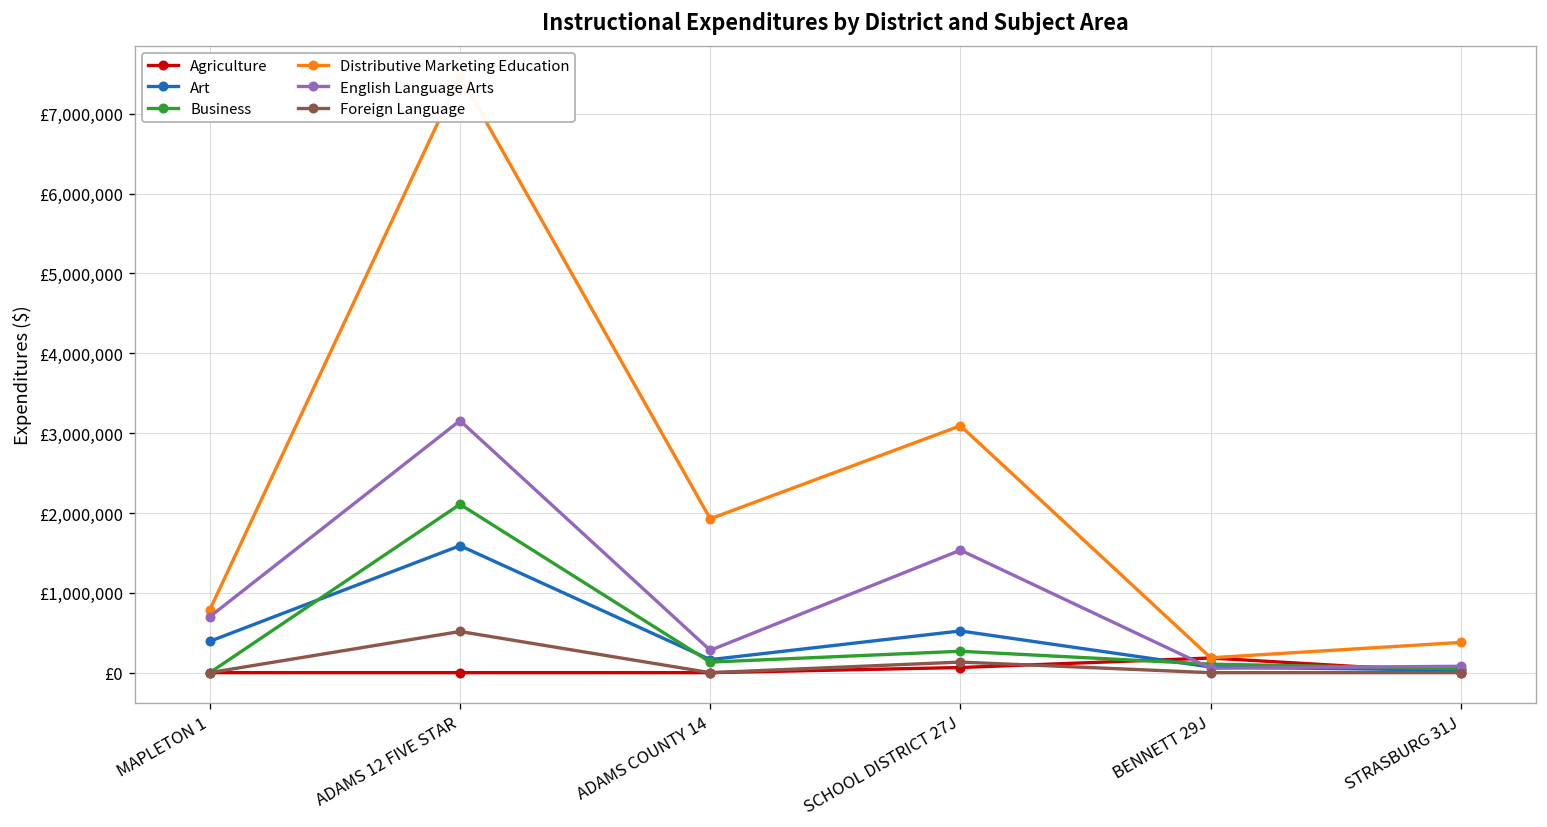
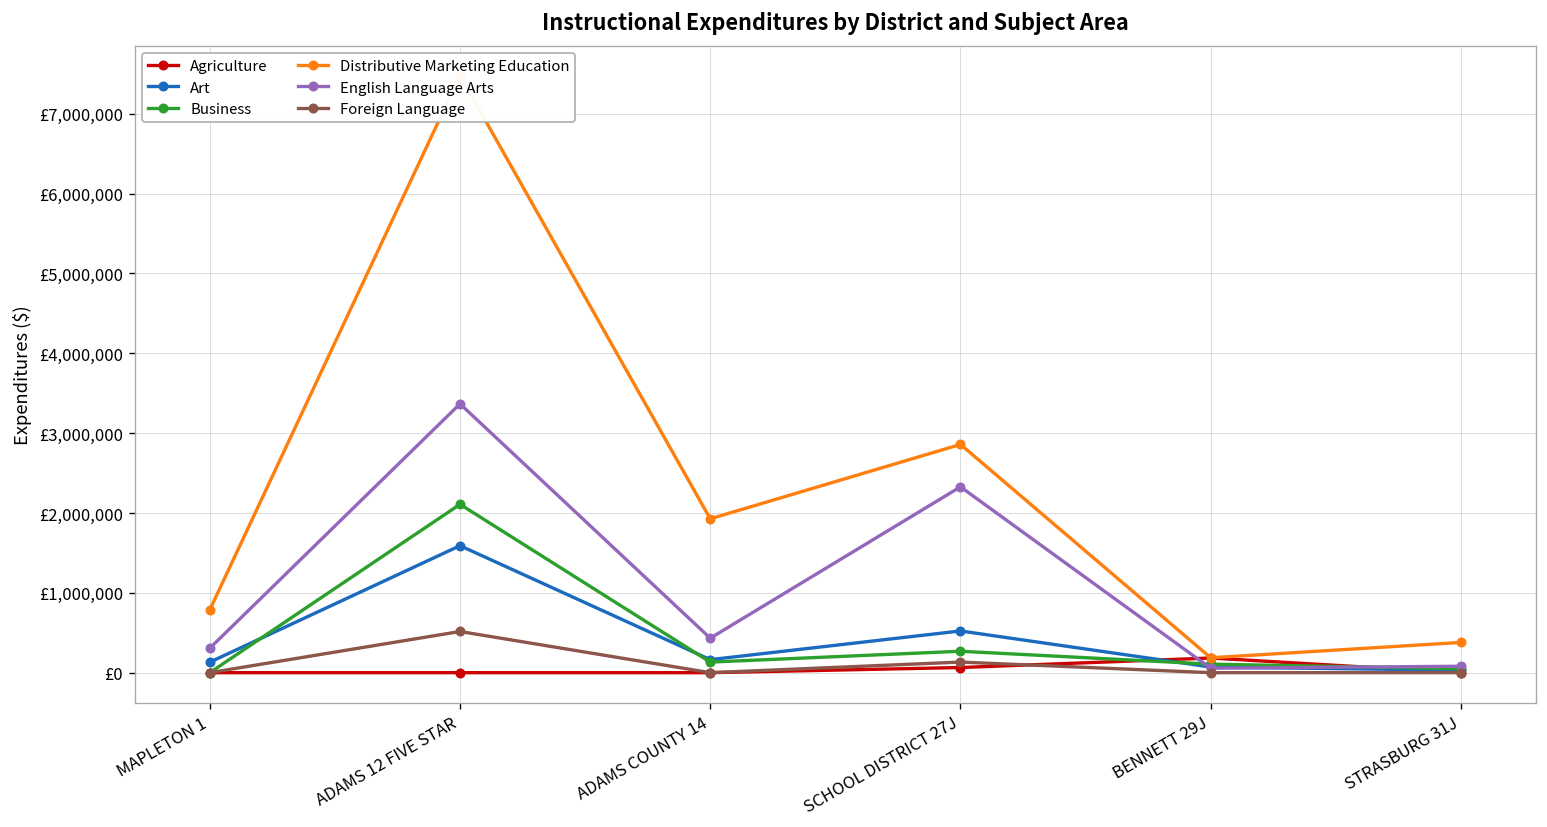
  {
    "Agriculture": {
      "ADAMS 12 FIVE STAR": "£0",
      "SCHOOL DISTRICT 27J": "£100,000"
    },
    "Art": {
-     "MAPLETON 1": "£400,000",
+     "MAPLETON 1": "£100,000",
      "ADAMS 12 FIVE STAR": "£1,600,000",
      "SCHOOL DISTRICT 27J": "£500,000"
    },
    "Business": {
      "ADAMS 12 FIVE STAR": "£2,100,000",
      "SCHOOL DISTRICT 27J": "£300,000"
    },
    "Distributive Marketing Education": {
      "MAPLETON 1": "£800,000",
      "ADAMS COUNTY 14": "£1,900,000",
-     "SCHOOL DISTRICT 27J": "£3,100,000",
+     "SCHOOL DISTRICT 27J": "£2,900,000",
      "STRASBURG 31J": "£400,000"
    },
    "English Language Arts": {
-     "MAPLETON 1": "£700,000",
-     "ADAMS 12 FIVE STAR": "£3,200,000",
-     "ADAMS COUNTY 14": "£300,000",
-     "SCHOOL DISTRICT 27J": "£1,500,000"
+     "MAPLETON 1": "£300,000",
+     "ADAMS 12 FIVE STAR": "£3,400,000",
+     "ADAMS COUNTY 14": "£400,000",
+     "SCHOOL DISTRICT 27J": "£2,300,000"
    },
    "Foreign Language": {
      "ADAMS 12 FIVE STAR": "£500,000",
      "SCHOOL DISTRICT 27J": "£100,000",
      "BENNETT 29J": "£0"
    }
  }
